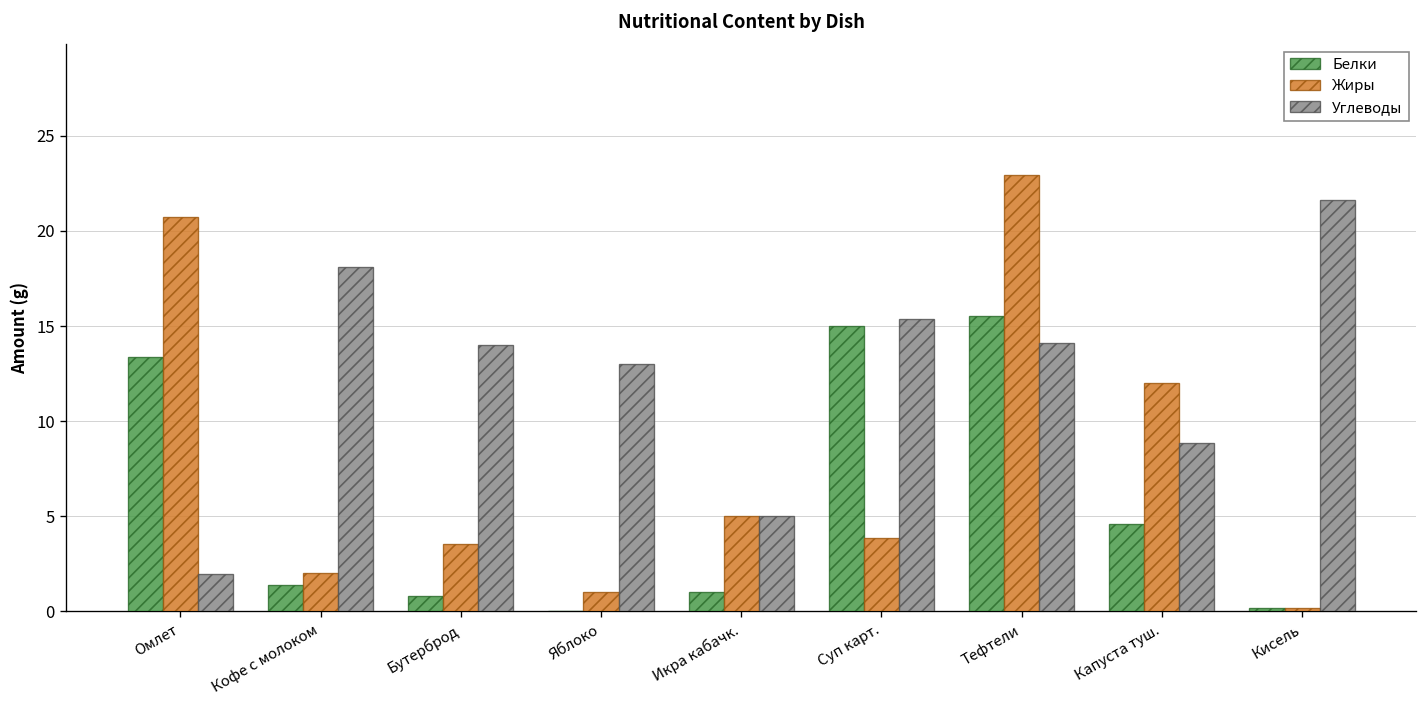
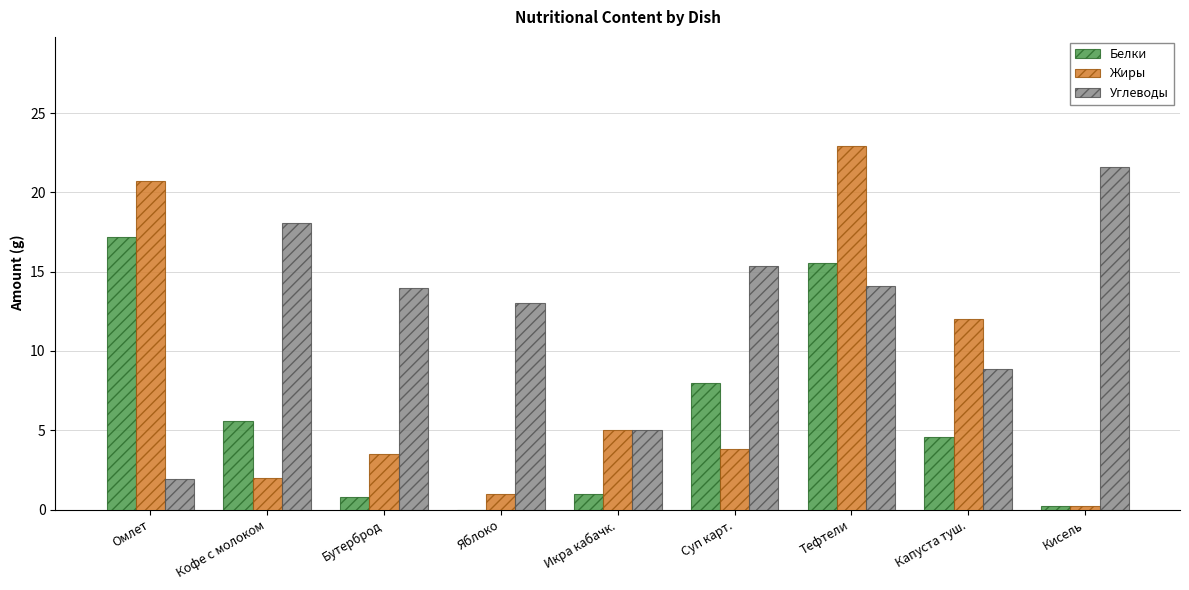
  {
    "Белки": {
-     "Омлет": 13.4,
-     "Кофе с молоком": 1.4,
+     "Омлет": 17.2,
+     "Кофе с молоком": 5.6,
      "Бутерброд": 0.8,
      "Яблоко": 0.0,
      "Икра кабачк.": 1.0,
-     "Суп карт.": 15,
+     "Суп карт.": 8,
      "Тефтели": 15.5,
      "Капуста туш.": 4.6,
      "Кисель": 0.2
    },
    "Жиры": {
      "Омлет": 20.7,
      "Кофе с молоком": 2.0,
      "Бутерброд": 3.5,
      "Яблоко": 1.0,
      "Икра кабачк.": 5.0,
      "Суп карт.": 3.8,
      "Тефтели": 22.9,
      "Капуста туш.": 12.0,
      "Кисель": 0.2
    },
    "Углеводы": {
      "Омлет": 2.0,
      "Кофе с молоком": 18.1,
      "Бутерброд": 14.0,
      "Яблоко": 13.0,
      "Икра кабачк.": 5.0,
      "Суп карт.": 15.4,
      "Тефтели": 14.1,
      "Капуста туш.": 8.9,
      "Кисель": 21.6
    }
  }
